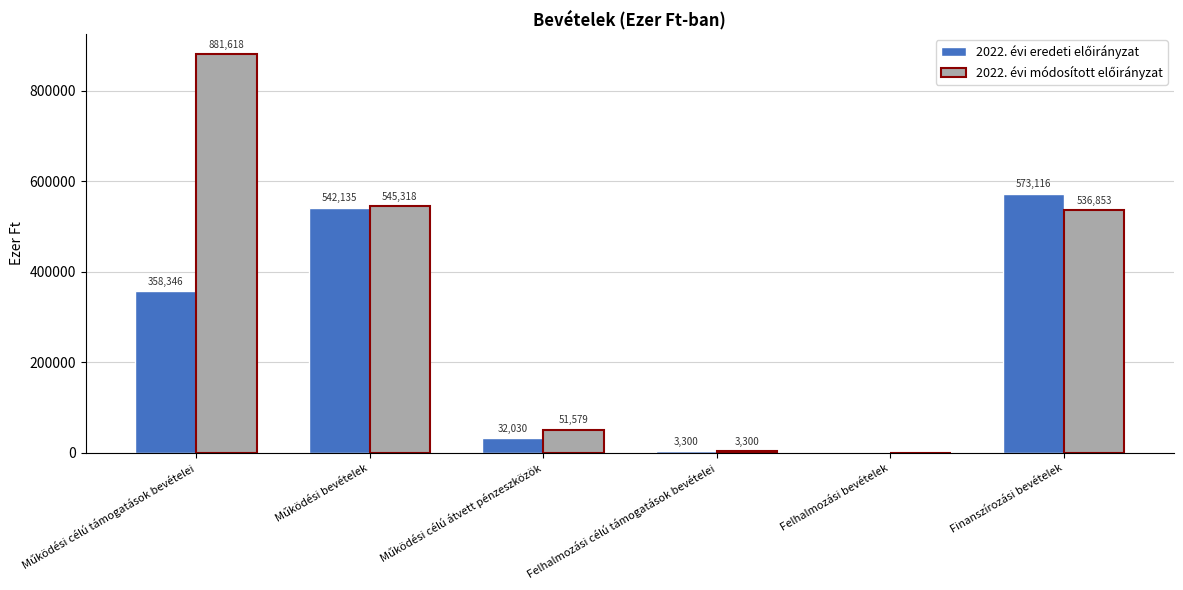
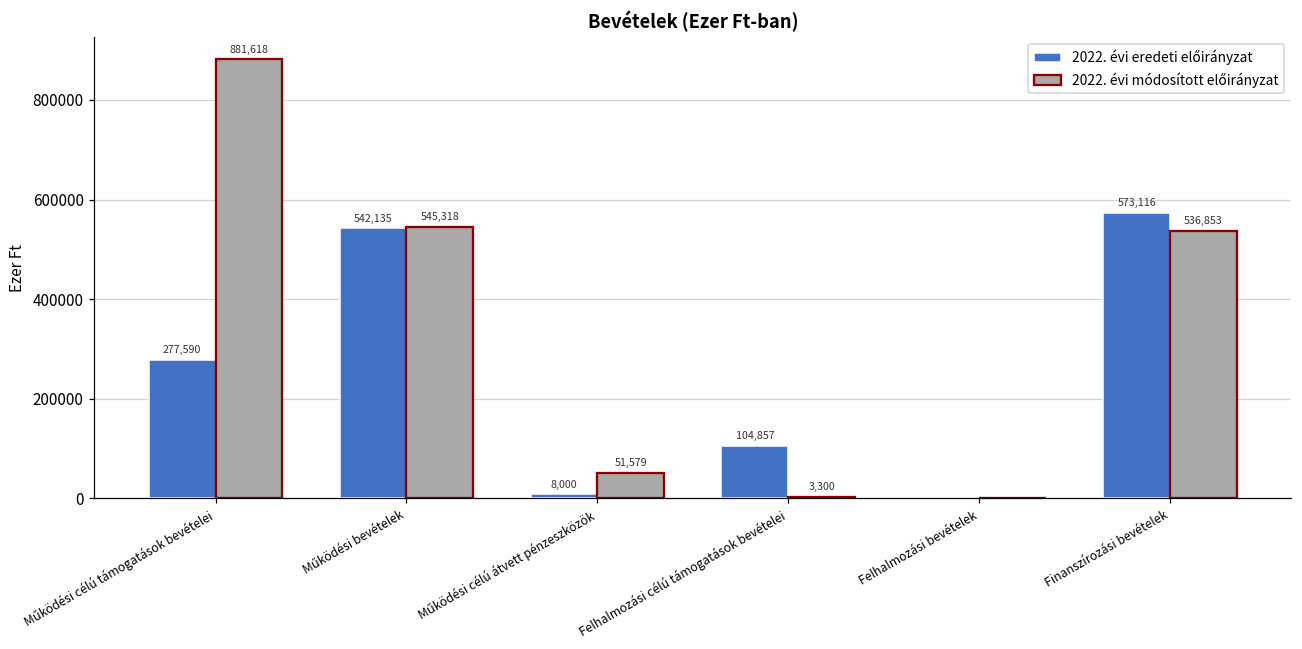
  {
    "2022. évi eredeti előirányzat": {
-     "Működési célú támogatások bevételei": "358,346",
+     "Működési célú támogatások bevételei": "277,590",
      "Működési bevételek": "542,135",
-     "Működési célú átvett pénzeszközök": "32,030",
-     "Felhalmozási célú támogatások bevételei": "3,300",
+     "Működési célú átvett pénzeszközök": "8,000",
+     "Felhalmozási célú támogatások bevételei": "104,857",
      "Finanszírozási bevételek": "573,116"
    },
    "2022. évi módosított előirányzat": {
      "Működési célú támogatások bevételei": "881,618",
      "Működési bevételek": "545,318",
      "Működési célú átvett pénzeszközök": "51,579",
      "Felhalmozási célú támogatások bevételei": "3,300",
      "Finanszírozási bevételek": "536,853"
    }
  }
